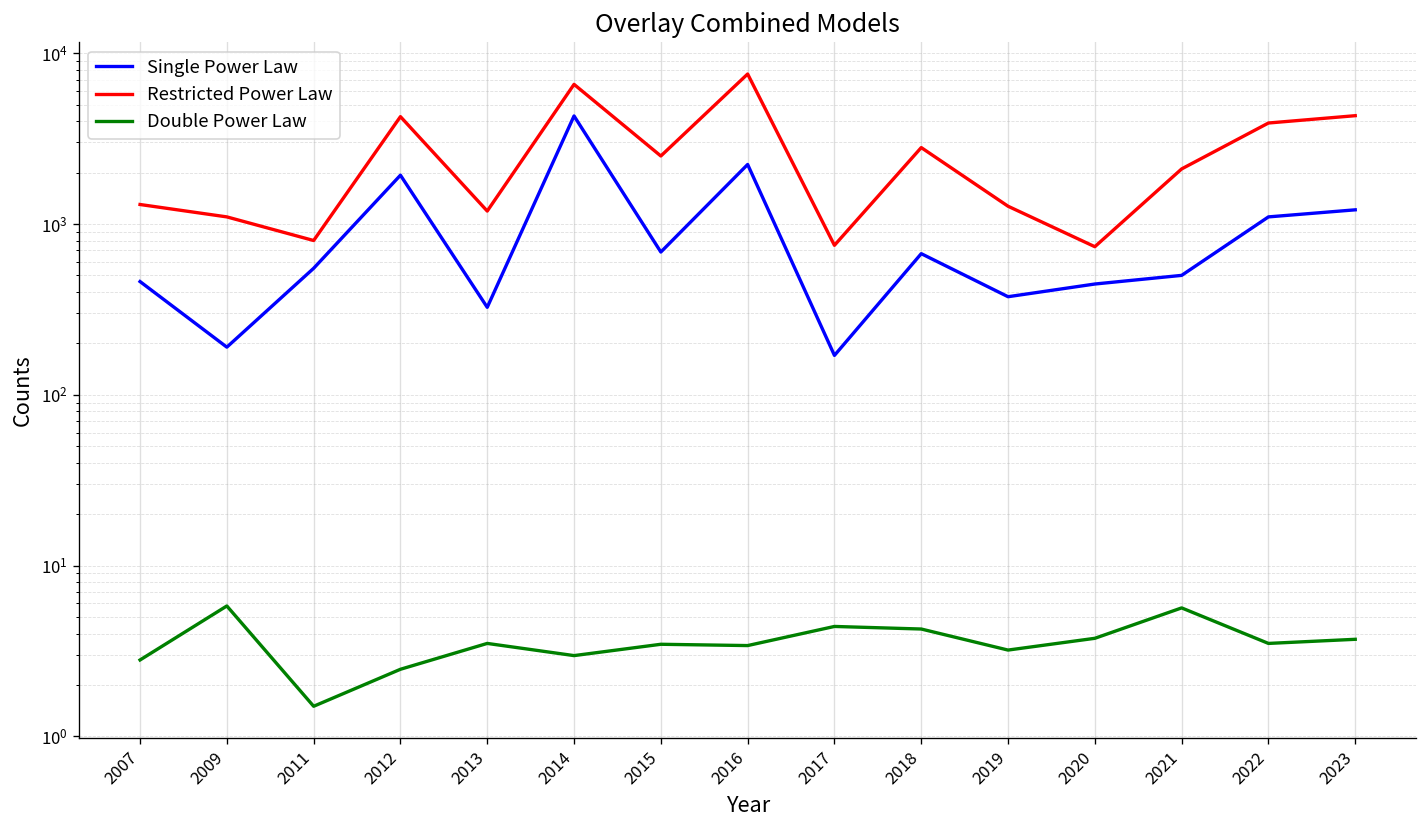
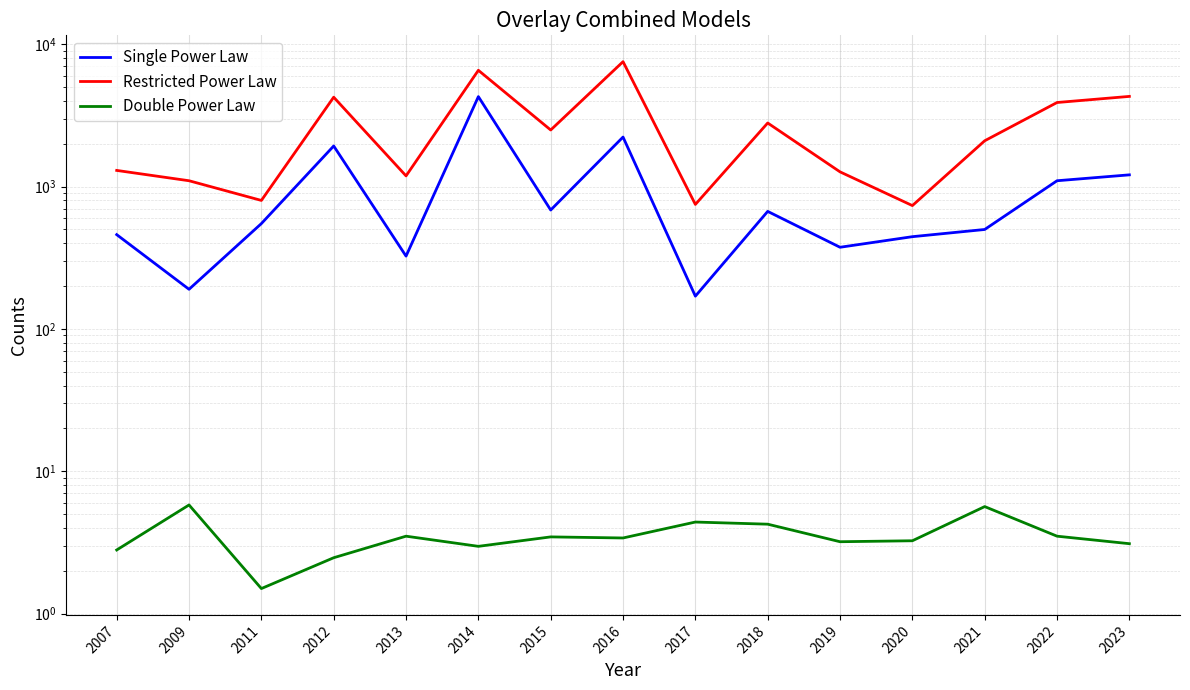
  {
    "Single Power Law": {
      "2007": 460,
      "2009": 190,
      "2011": 550,
      "2012": 1900,
      "2013": 330,
      "2014": 4300,
      "2015": 700,
      "2016": 2200,
      "2017": 170,
      "2018": 700,
      "2019": 380,
      "2020": 450,
      "2021": 500,
      "2022": 1100,
      "2023": 1200
    },
    "Restricted Power Law": {
      "2007": 1300,
      "2009": 1100,
      "2011": 800,
      "2012": 4300,
      "2013": 1200,
      "2014": 7000,
      "2015": 2500,
      "2016": 8000,
      "2017": 800,
      "2018": 2800,
      "2019": 1300,
      "2020": 700,
      "2021": 2100,
      "2022": 3900,
      "2023": 4300
    },
    "Double Power Law": {
      "2007": 2.8,
      "2009": 5.8,
      "2011": 1.5,
      "2012": 2.5,
      "2013": 3.5,
      "2014": 3.0,
      "2015": 3.5,
      "2016": 3.4,
      "2017": 4.4,
      "2018": 4.3,
      "2019": 3.2,
-     "2020": 3.8,
+     "2020": 3.3,
      "2021": 5.7,
      "2022": 3.5,
-     "2023": 3.7
+     "2023": 3.1
    }
  }
